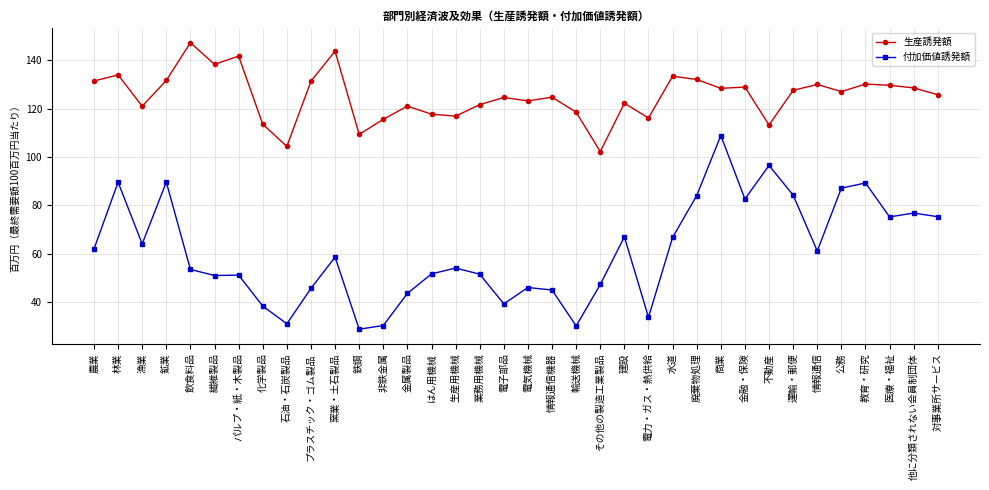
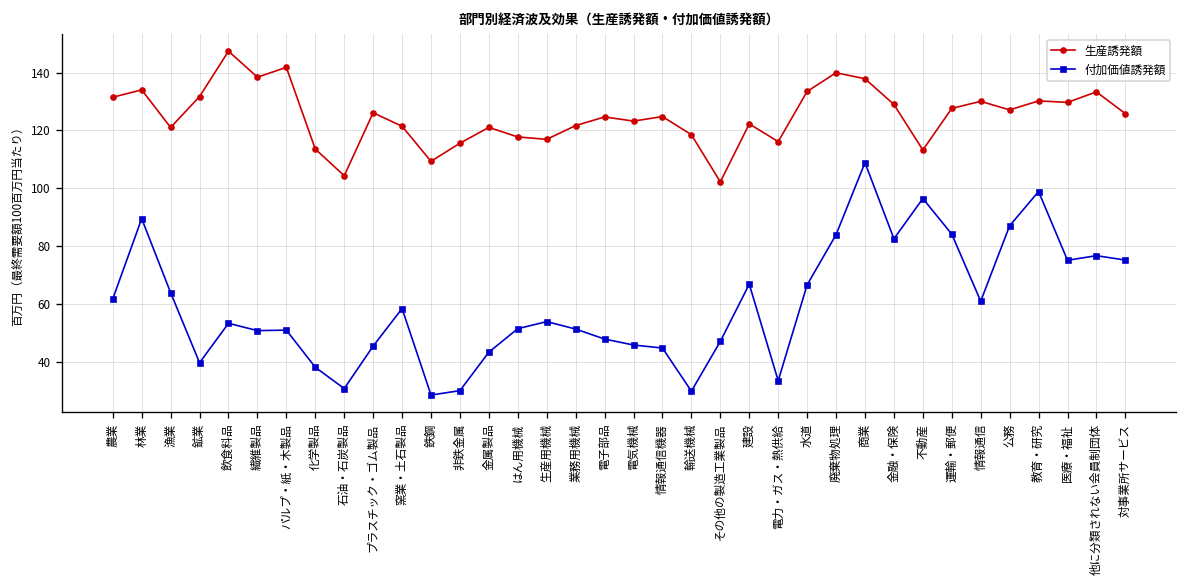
  {
    "生産誘発額": {
      "農業": 131,
      "林業": 134,
      "漁業": 121,
      "鉱業": 132,
      "飲食料品": 147,
      "繊維製品": 138,
      "パルプ・紙・木製品": 142,
      "化学製品": 114,
      "石油・石炭製品": 104,
-     "プラスチック・ゴム製品": 131,
-     "窯業・土石製品": 144,
+     "プラスチック・ゴム製品": 126,
+     "窯業・土石製品": 121,
      "鉄鋼": 109,
      "非鉄金属": 116,
      "金属製品": 121,
      "はん用機械": 118,
      "生産用機械": 117,
      "業務用機械": 122,
      "電子部品": 125,
      "電気機械": 123,
      "情報通信機器": 125,
      "輸送機械": 119,
      "その他の製造工業製品": 102,
      "建設": 122,
      "電力・ガス・熱供給": 116,
      "水道": 133,
-     "廃棄物処理": 132,
-     "商業": 128,
+     "廃棄物処理": 140,
+     "商業": 138,
      "金融・保険": 129,
      "不動産": 113,
      "運輸・郵便": 128,
      "情報通信": 130,
      "公務": 127,
      "教育・研究": 130,
      "医療・福祉": 130,
-     "他に分類されない会員制団体": 129,
+     "他に分類されない会員制団体": 133,
      "対事業所サービス": 126
    },
    "付加価値誘発額": {
      "農業": 62,
      "林業": 90,
      "漁業": 64,
-     "鉱業": 90,
+     "鉱業": 40,
      "飲食料品": 53,
      "繊維製品": 51,
      "パルプ・紙・木製品": 51,
      "化学製品": 38,
      "石油・石炭製品": 31,
      "プラスチック・ゴム製品": 46,
      "窯業・土石製品": 59,
      "鉄鋼": 29,
      "非鉄金属": 30,
      "金属製品": 43,
      "はん用機械": 52,
      "生産用機械": 54,
      "業務用機械": 51,
-     "電子部品": 39,
+     "電子部品": 48,
      "電気機械": 46,
      "情報通信機器": 45,
      "輸送機械": 30,
      "その他の製造工業製品": 47,
      "建設": 67,
      "電力・ガス・熱供給": 34,
      "水道": 67,
      "廃棄物処理": 84,
      "商業": 109,
      "金融・保険": 83,
      "不動産": 97,
      "運輸・郵便": 84,
      "情報通信": 61,
      "公務": 87,
-     "教育・研究": 89,
+     "教育・研究": 99,
      "医療・福祉": 75,
      "他に分類されない会員制団体": 77,
      "対事業所サービス": 75
    }
  }
